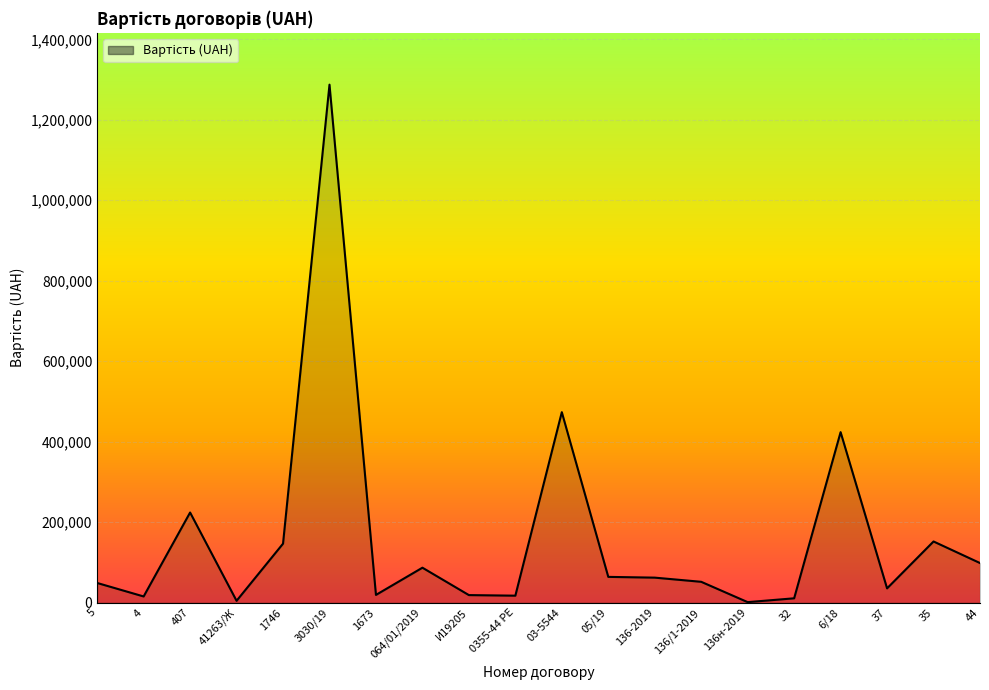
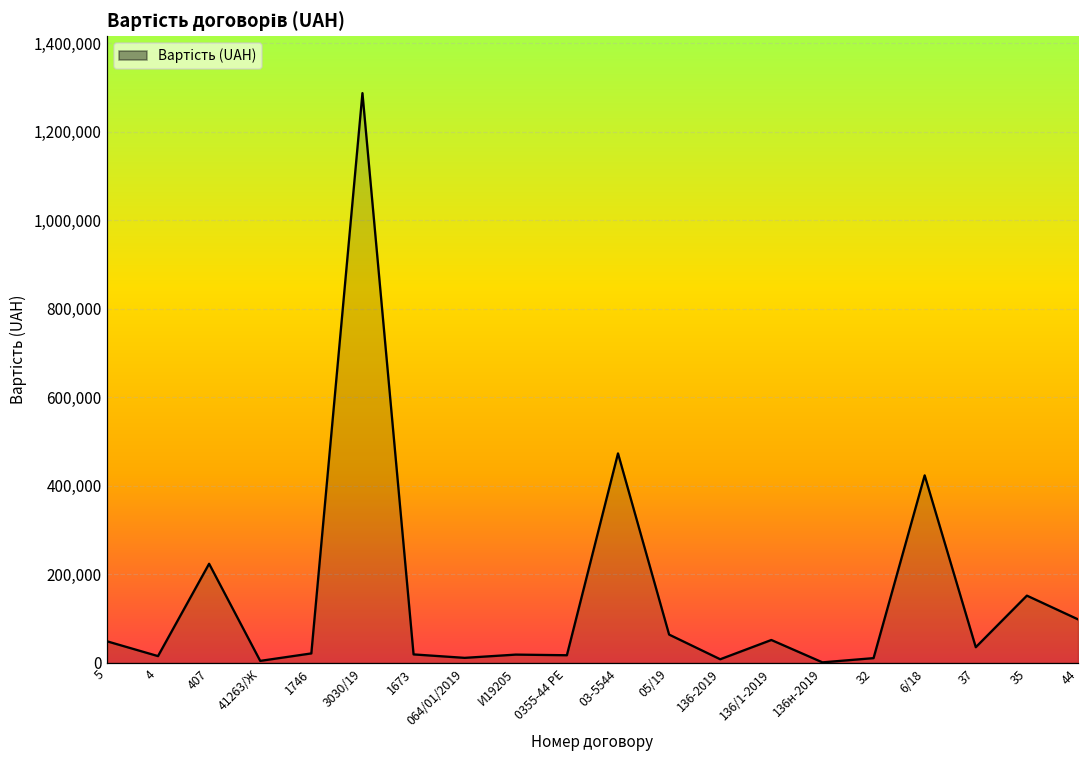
  {
    "5": "50,000",
    "4": "20,000",
    "407": "220,000",
    "41263/Ж": "0",
-   "1746": "150,000",
+   "1746": "20,000",
    "3030/19": "1,290,000",
    "1673": "20,000",
-   "064/01/2019": "90,000",
+   "064/01/2019": "10,000",
    "И19205": "20,000",
    "0355-44 РЕ": "20,000",
    "03-5544": "470,000",
    "05/19": "60,000",
-   "136-2019": "60,000",
+   "136-2019": "10,000",
    "136/1-2019": "50,000",
    "136н-2019": "0",
    "32": "10,000",
    "6/18": "420,000",
    "37": "40,000",
    "35": "150,000",
    "44": "100,000"
  }
